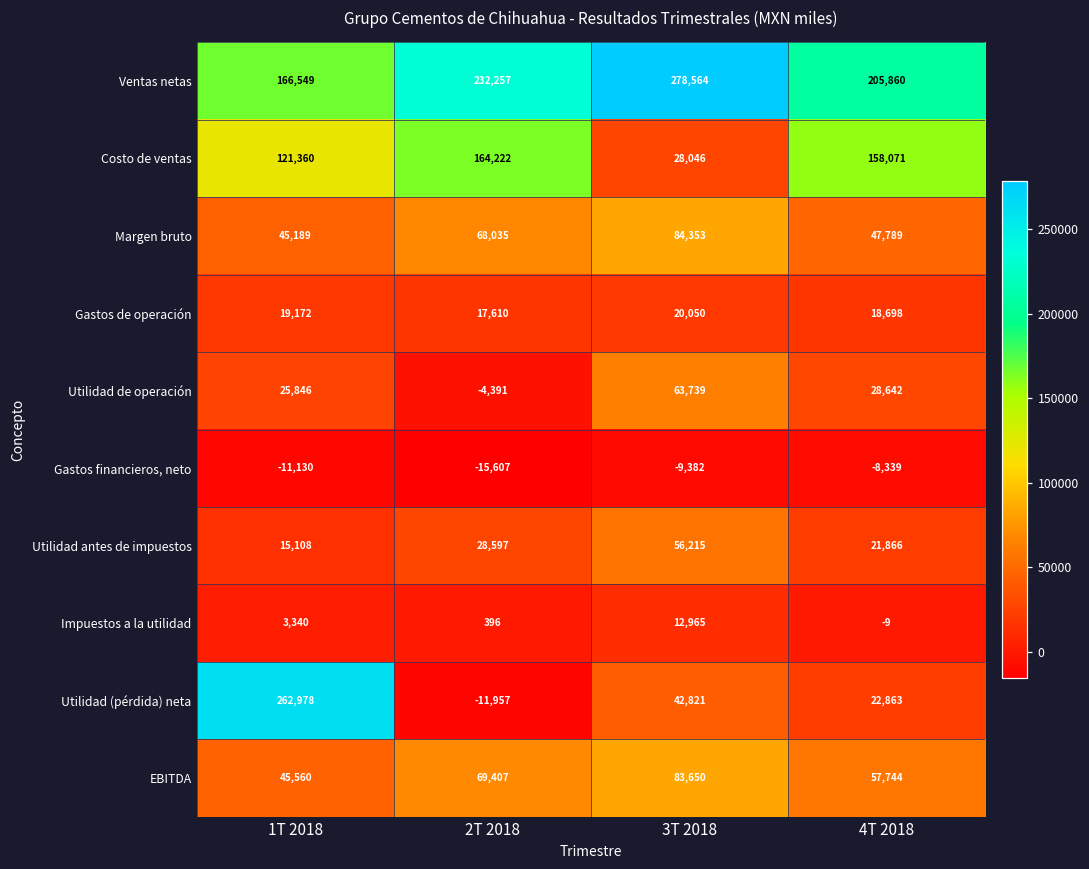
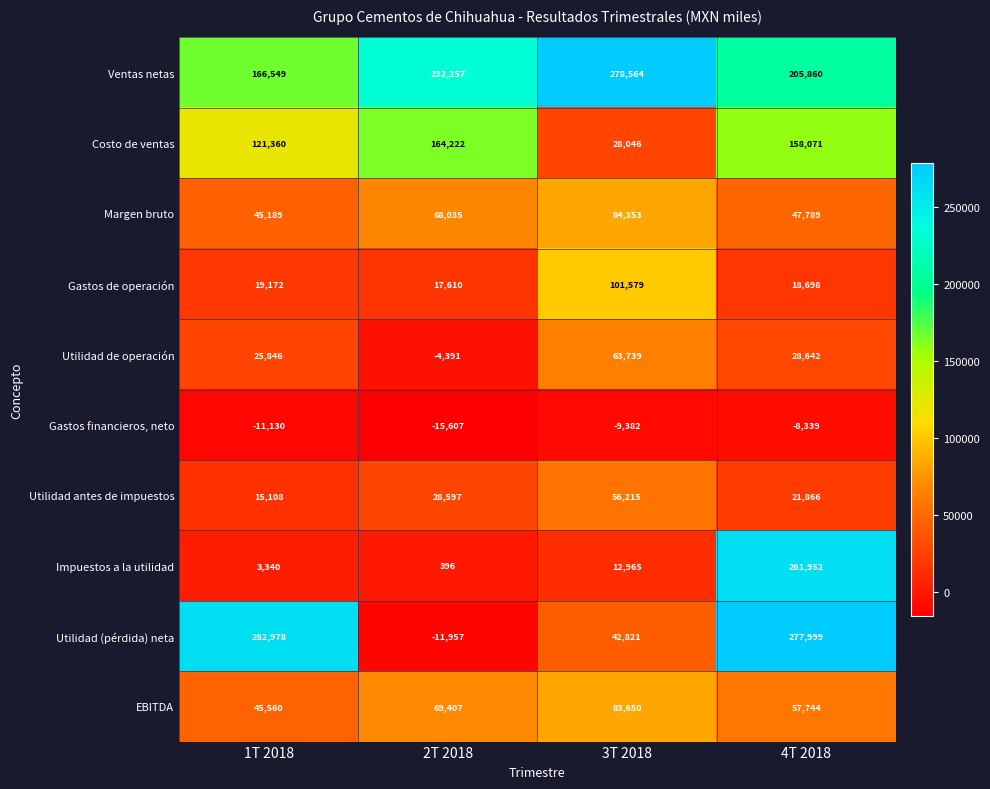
  {
    "Ventas netas": {
      "1T 2018": "166,549",
      "2T 2018": "232,257",
      "3T 2018": "278,564",
      "4T 2018": "205,860"
    },
    "Costo de ventas": {
      "1T 2018": "121,360",
      "2T 2018": "164,222",
      "3T 2018": "28,046",
      "4T 2018": "158,071"
    },
    "Margen bruto": {
      "1T 2018": "45,189",
      "2T 2018": "68,035",
      "3T 2018": "84,353",
      "4T 2018": "47,789"
    },
    "Gastos de operación": {
      "1T 2018": "19,172",
      "2T 2018": "17,610",
-     "3T 2018": "20,050",
+     "3T 2018": "101,579",
      "4T 2018": "18,698"
    },
    "Utilidad de operación": {
      "1T 2018": "25,846",
      "2T 2018": "-4,391",
      "3T 2018": "63,739",
      "4T 2018": "28,642"
    },
    "Gastos financieros, neto": {
      "1T 2018": "-11,130",
      "2T 2018": "-15,607",
      "3T 2018": "-9,382",
      "4T 2018": "-8,339"
    },
    "Utilidad antes de impuestos": {
      "1T 2018": "15,108",
      "2T 2018": "28,597",
      "3T 2018": "56,215",
      "4T 2018": "21,866"
    },
    "Impuestos a la utilidad": {
      "1T 2018": "3,340",
      "2T 2018": "396",
      "3T 2018": "12,965",
-     "4T 2018": "-9"
+     "4T 2018": "261,952"
    },
    "Utilidad (pérdida) neta": {
      "1T 2018": "262,978",
      "2T 2018": "-11,957",
      "3T 2018": "42,821",
-     "4T 2018": "22,863"
+     "4T 2018": "277,999"
    },
    "EBITDA": {
      "1T 2018": "45,560",
      "2T 2018": "69,407",
      "3T 2018": "83,650",
      "4T 2018": "57,744"
    }
  }
